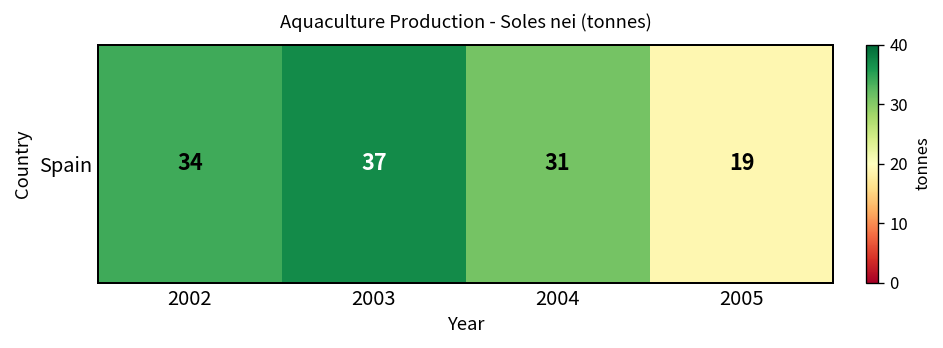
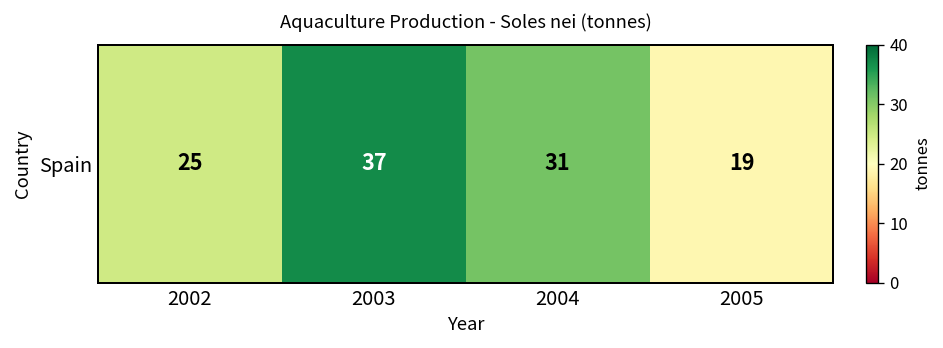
  {
    "Spain": {
-     "2002": 34,
+     "2002": 25,
      "2003": 37,
      "2004": 31,
      "2005": 19
    }
  }
